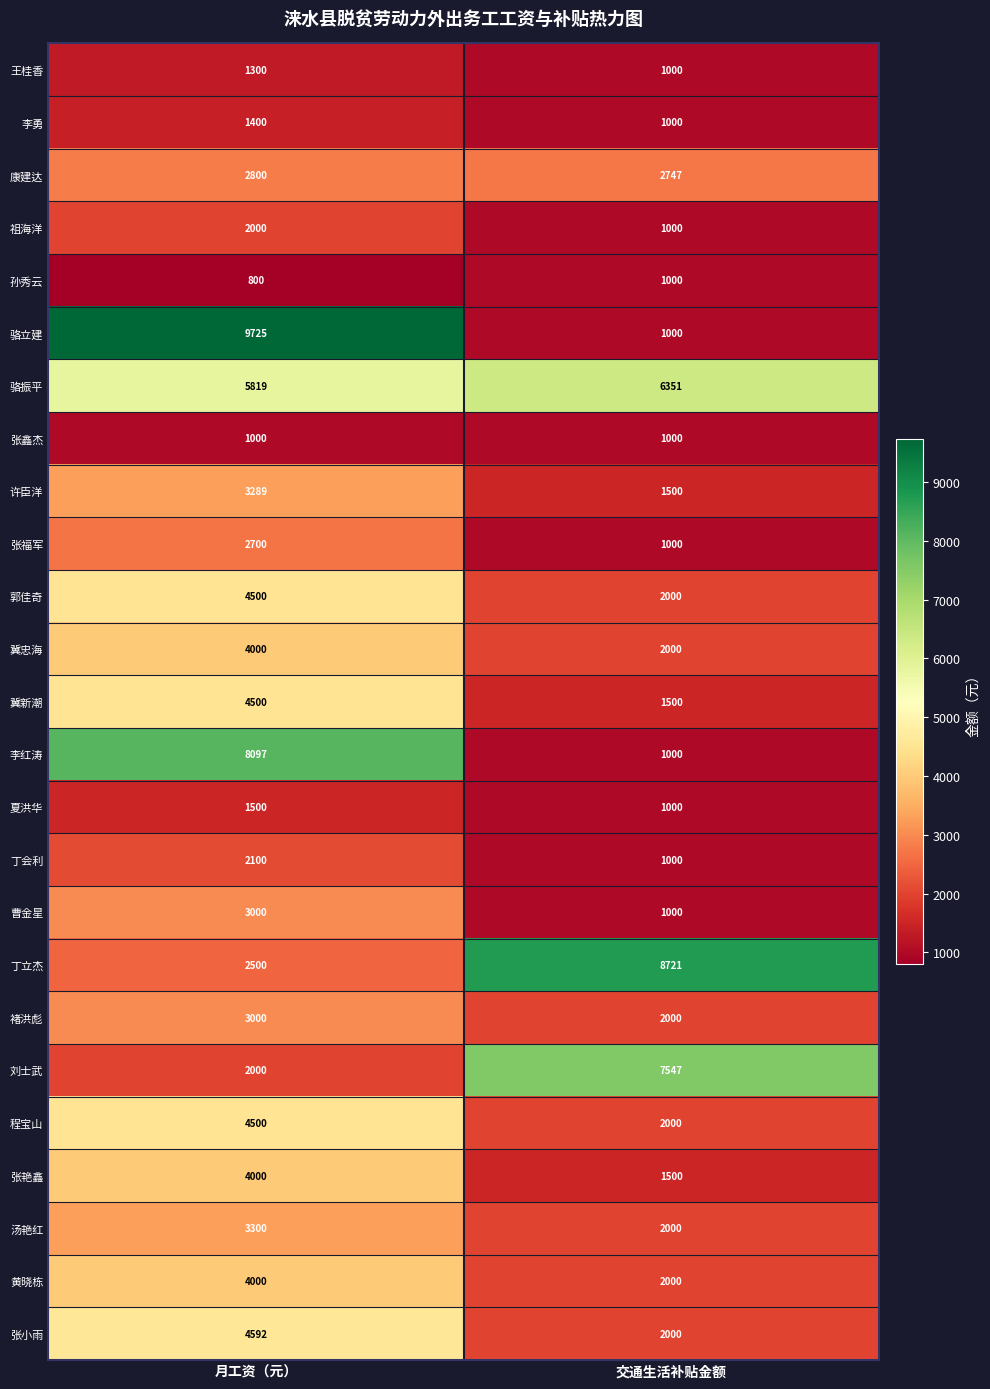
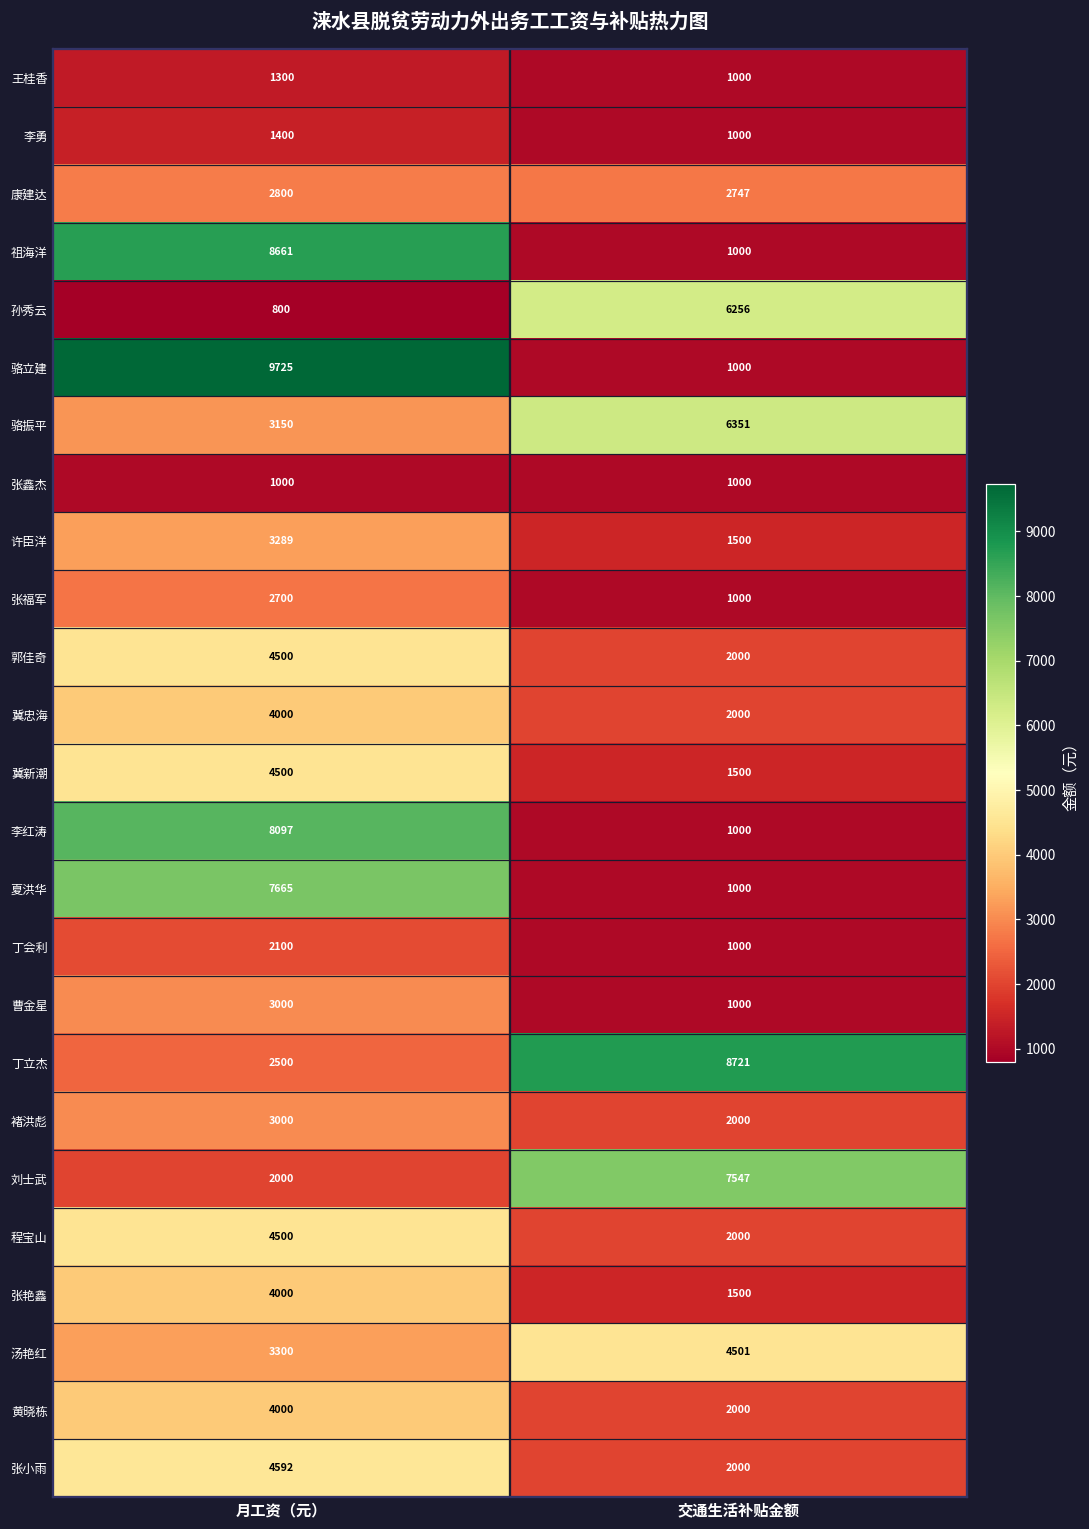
  {
    "王桂香": {
      "月工资（元）": 1300,
      "交通生活补贴金额": 1000
    },
    "李勇": {
      "月工资（元）": 1400,
      "交通生活补贴金额": 1000
    },
    "康建达": {
      "月工资（元）": 2800,
      "交通生活补贴金额": 2747
    },
    "祖海洋": {
-     "月工资（元）": 2000,
+     "月工资（元）": 8661,
      "交通生活补贴金额": 1000
    },
    "孙秀云": {
      "月工资（元）": 800,
-     "交通生活补贴金额": 1000
+     "交通生活补贴金额": 6256
    },
    "骆立建": {
      "月工资（元）": 9725,
      "交通生活补贴金额": 1000
    },
    "骆振平": {
-     "月工资（元）": 5819,
+     "月工资（元）": 3150,
      "交通生活补贴金额": 6351
    },
    "张鑫杰": {
      "月工资（元）": 1000,
      "交通生活补贴金额": 1000
    },
    "许臣洋": {
      "月工资（元）": 3289,
      "交通生活补贴金额": 1500
    },
    "张福军": {
      "月工资（元）": 2700,
      "交通生活补贴金额": 1000
    },
    "郭佳奇": {
      "月工资（元）": 4500,
      "交通生活补贴金额": 2000
    },
    "冀忠海": {
      "月工资（元）": 4000,
      "交通生活补贴金额": 2000
    },
    "冀新潮": {
      "月工资（元）": 4500,
      "交通生活补贴金额": 1500
    },
    "李红涛": {
      "月工资（元）": 8097,
      "交通生活补贴金额": 1000
    },
    "夏洪华": {
-     "月工资（元）": 1500,
+     "月工资（元）": 7665,
      "交通生活补贴金额": 1000
    },
    "丁会利": {
      "月工资（元）": 2100,
      "交通生活补贴金额": 1000
    },
    "曹金星": {
      "月工资（元）": 3000,
      "交通生活补贴金额": 1000
    },
    "丁立杰": {
      "月工资（元）": 2500,
      "交通生活补贴金额": 8721
    },
    "褚洪彪": {
      "月工资（元）": 3000,
      "交通生活补贴金额": 2000
    },
    "刘士武": {
      "月工资（元）": 2000,
      "交通生活补贴金额": 7547
    },
    "程宝山": {
      "月工资（元）": 4500,
      "交通生活补贴金额": 2000
    },
    "张艳鑫": {
      "月工资（元）": 4000,
      "交通生活补贴金额": 1500
    },
    "汤艳红": {
      "月工资（元）": 3300,
-     "交通生活补贴金额": 2000
+     "交通生活补贴金额": 4501
    },
    "黄晓栋": {
      "月工资（元）": 4000,
      "交通生活补贴金额": 2000
    },
    "张小雨": {
      "月工资（元）": 4592,
      "交通生活补贴金额": 2000
    }
  }
